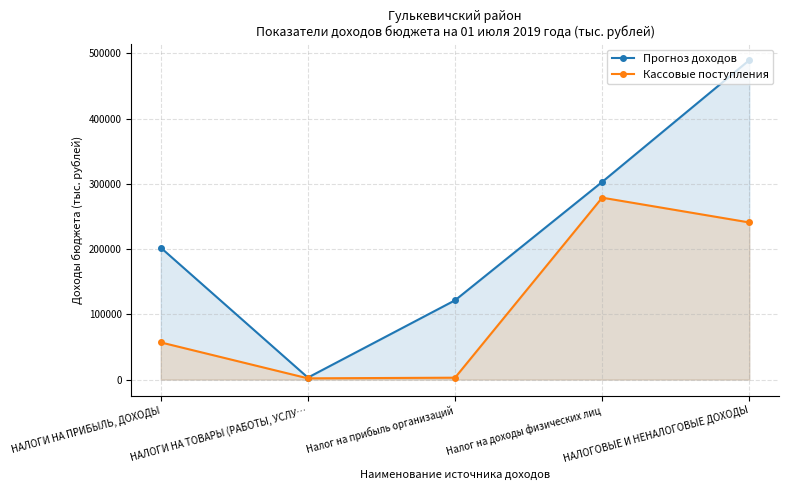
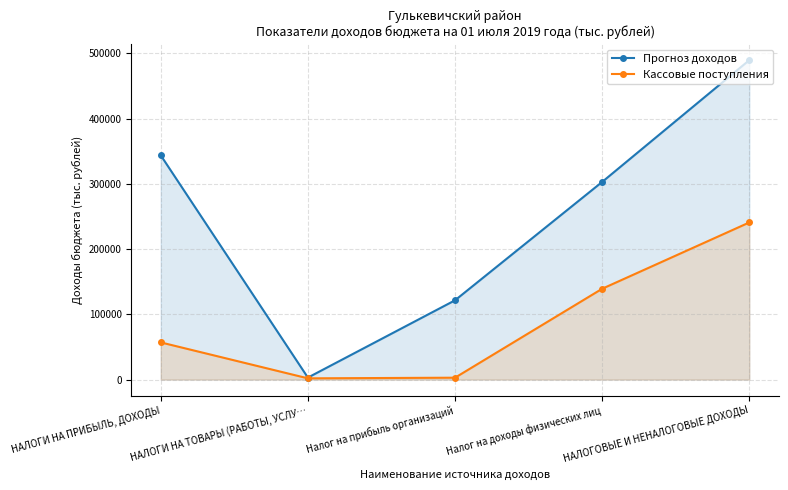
  {
    "Прогноз доходов": {
-     "НАЛОГИ НА ПРИБЫЛЬ, ДОХОДЫ": 200000,
+     "НАЛОГИ НА ПРИБЫЛЬ, ДОХОДЫ": 340000,
      "Налог на прибыль организаций": 120000,
      "Налог на доходы физических лиц": 300000
    },
    "Кассовые поступления": {
      "НАЛОГИ НА ПРИБЫЛЬ, ДОХОДЫ": 60000,
      "Налог на прибыль организаций": 0,
-     "Налог на доходы физических лиц": 280000,
+     "Налог на доходы физических лиц": 140000,
      "НАЛОГОВЫЕ И НЕНАЛОГОВЫЕ ДОХОДЫ": 240000
    }
  }
